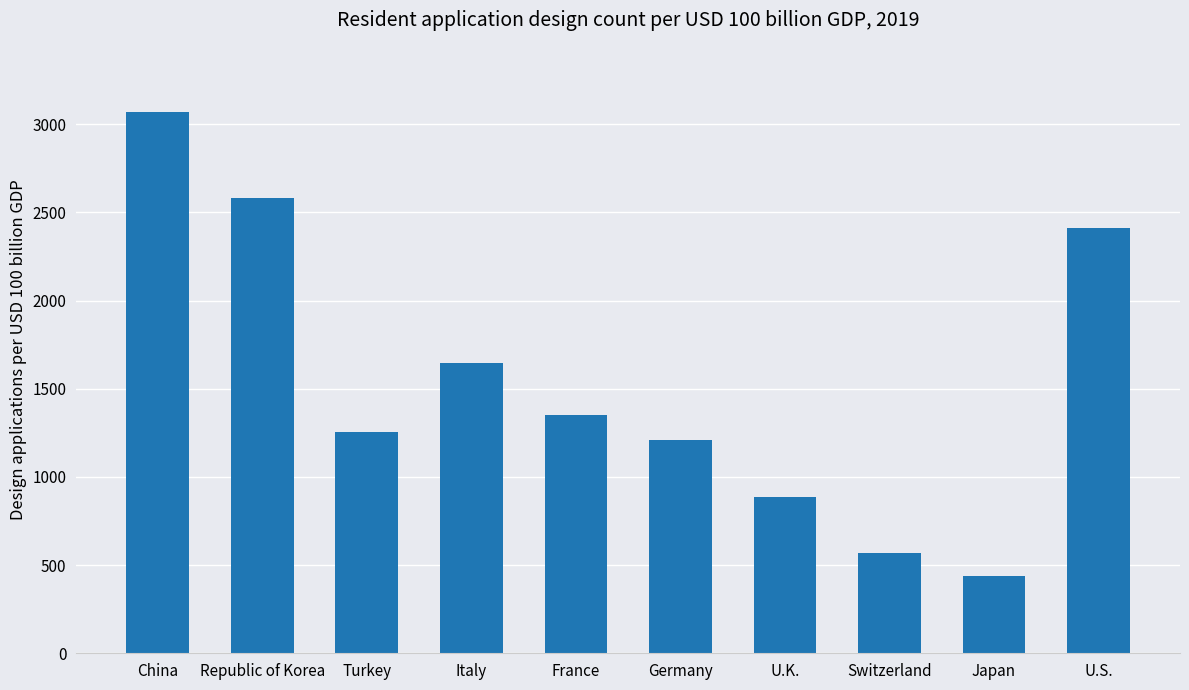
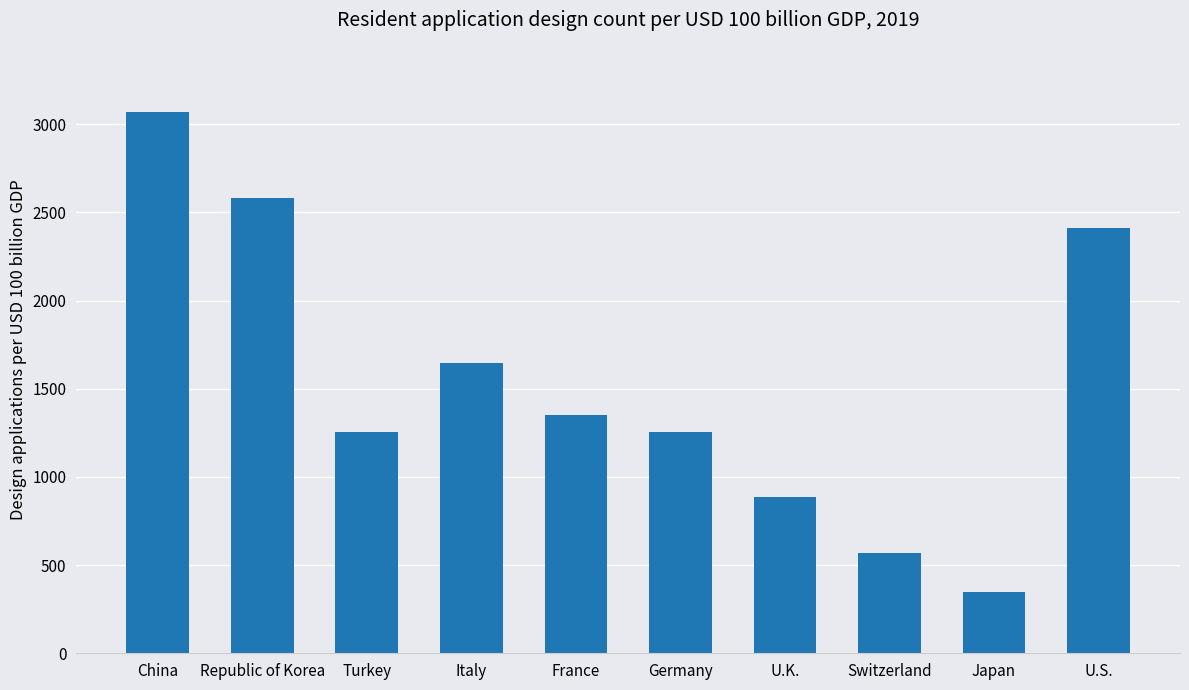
  {
    "China": 3070,
    "Republic of Korea": 2580,
    "Turkey": 1260,
    "Italy": 1650,
    "France": 1350,
-   "Germany": 1210,
+   "Germany": 1260,
    "U.K.": 890,
    "Switzerland": 570,
-   "Japan": 440,
+   "Japan": 350,
    "U.S.": 2410
  }
